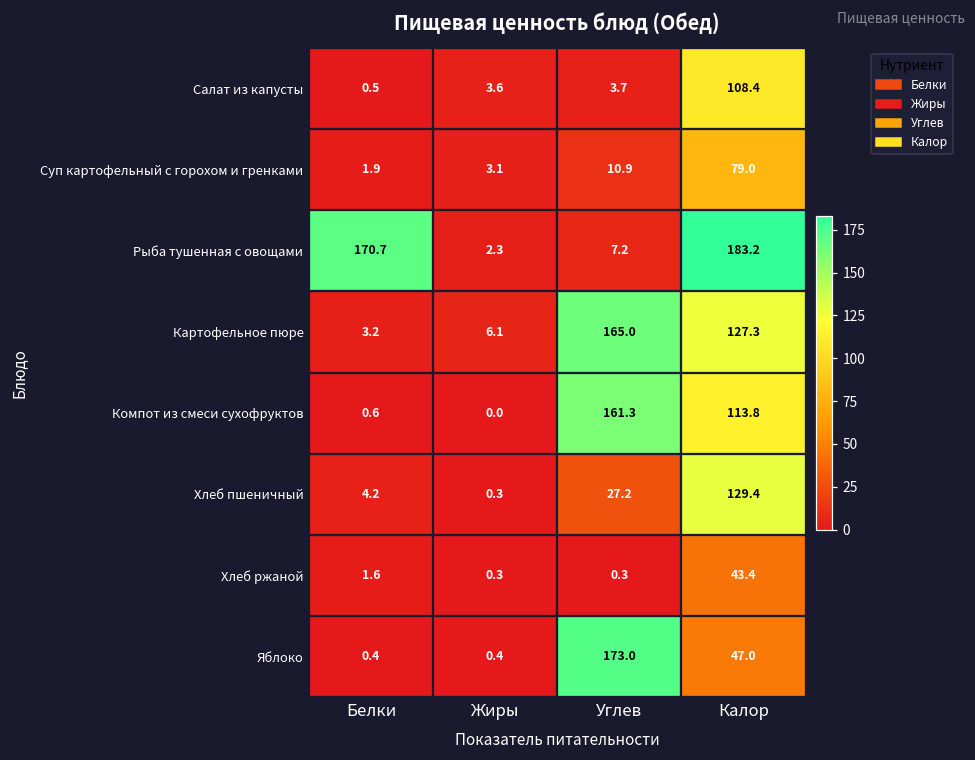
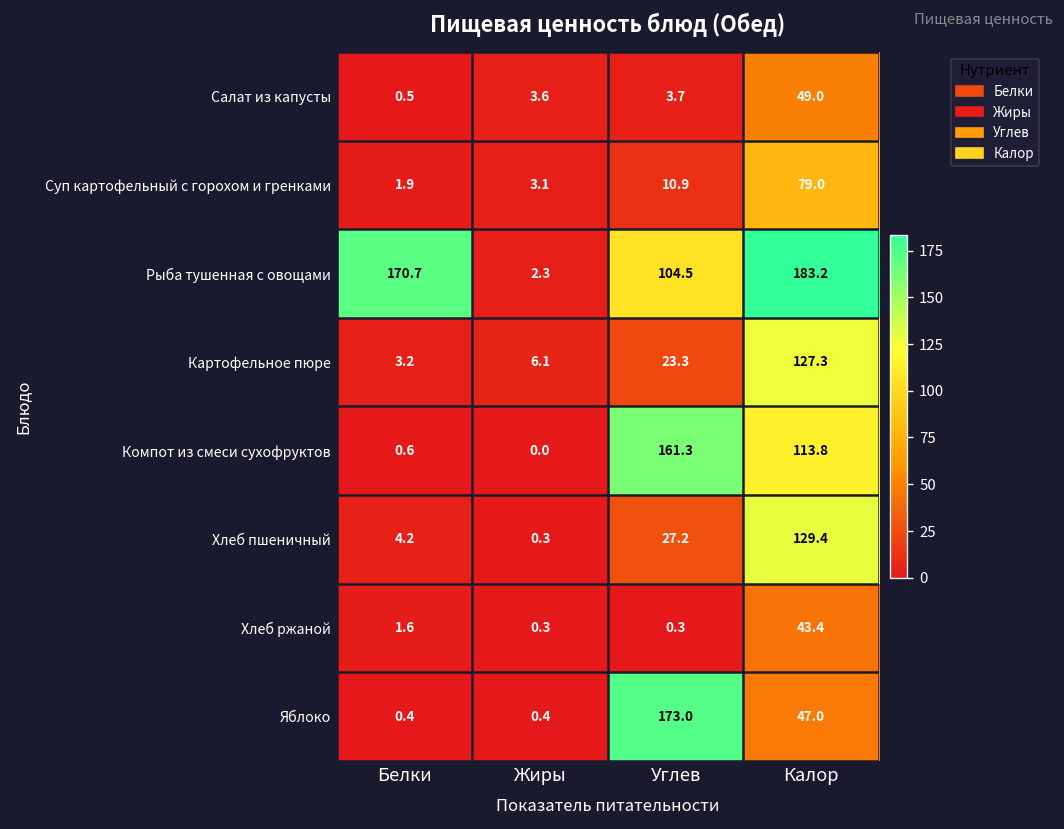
  {
    "Салат из капусты": {
      "Белки": 0.5,
      "Жиры": 3.6,
      "Углев": 3.7,
-     "Калор": 108.4
+     "Калор": 49.0
    },
    "Суп картофельный с горохом и гренками": {
      "Белки": 1.9,
      "Жиры": 3.1,
      "Углев": 10.9,
      "Калор": 79.0
    },
    "Рыба тушенная с овощами": {
      "Белки": 170.7,
      "Жиры": 2.3,
-     "Углев": 7.2,
+     "Углев": 104.5,
      "Калор": 183.2
    },
    "Картофельное пюре": {
      "Белки": 3.2,
      "Жиры": 6.1,
-     "Углев": 165.0,
+     "Углев": 23.3,
      "Калор": 127.3
    },
    "Компот из смеси сухофруктов": {
      "Белки": 0.6,
      "Жиры": 0.0,
      "Углев": 161.3,
      "Калор": 113.8
    },
    "Хлеб пшеничный": {
      "Белки": 4.2,
      "Жиры": 0.3,
      "Углев": 27.2,
      "Калор": 129.4
    },
    "Хлеб ржаной": {
      "Белки": 1.6,
      "Жиры": 0.3,
      "Углев": 0.3,
      "Калор": 43.4
    },
    "Яблоко": {
      "Белки": 0.4,
      "Жиры": 0.4,
      "Углев": 173.0,
      "Калор": 47.0
    }
  }
